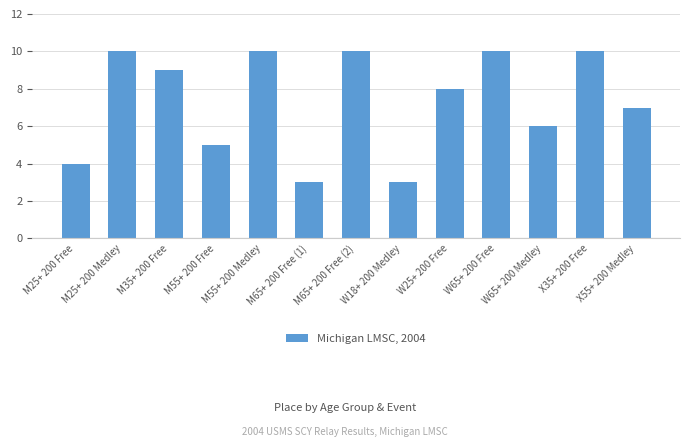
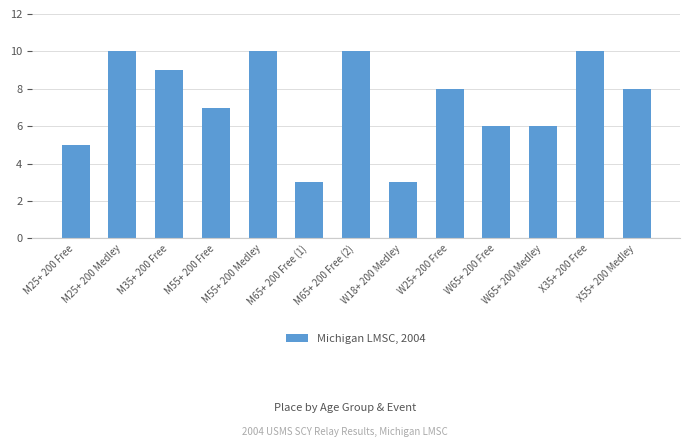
  {
-   "M25+ 200 Free": 4,
+   "M25+ 200 Free": 5,
    "M25+ 200 Medley": 10,
    "M35+ 200 Free": 9,
-   "M55+ 200 Free": 5,
+   "M55+ 200 Free": 7,
    "M55+ 200 Medley": 10,
    "M65+ 200 Free (1)": 3,
    "M65+ 200 Free (2)": 10,
    "W18+ 200 Medley": 3,
    "W25+ 200 Free": 8,
-   "W65+ 200 Free": 10,
+   "W65+ 200 Free": 6,
    "W65+ 200 Medley": 6,
    "X35+ 200 Free": 10,
-   "X55+ 200 Medley": 7
+   "X55+ 200 Medley": 8
  }
